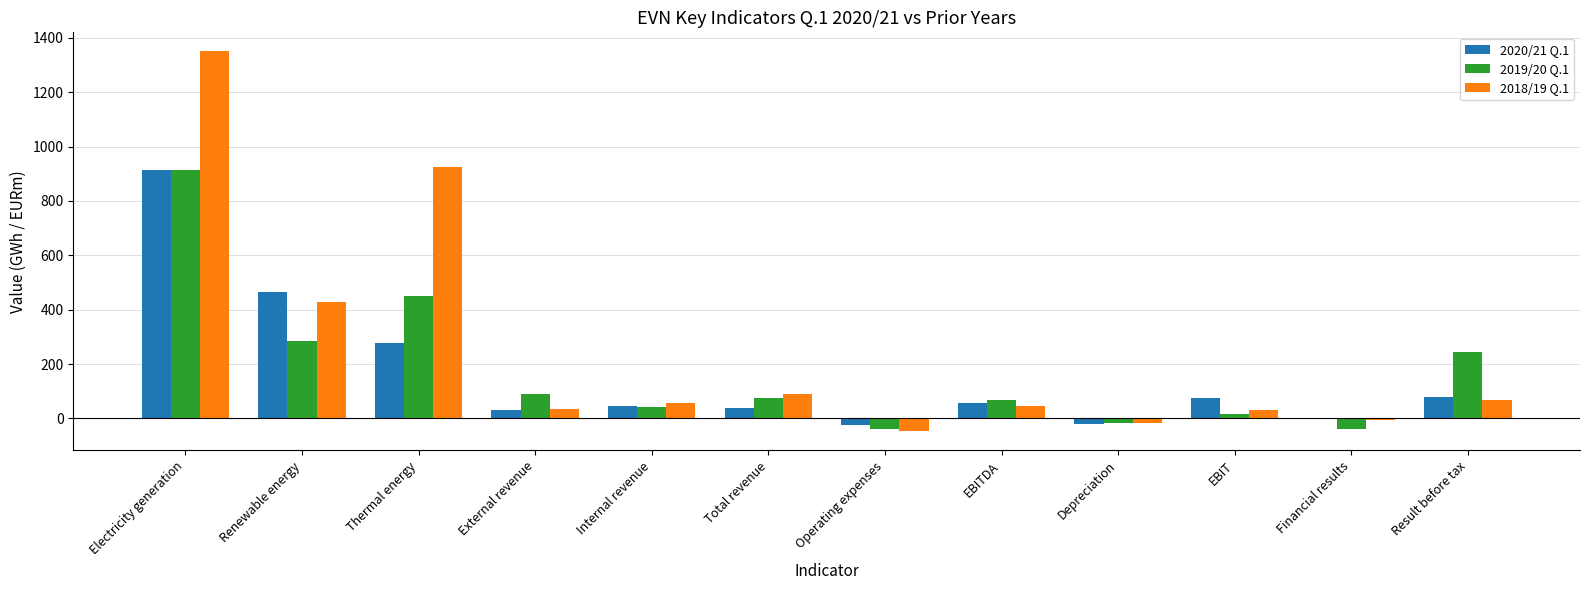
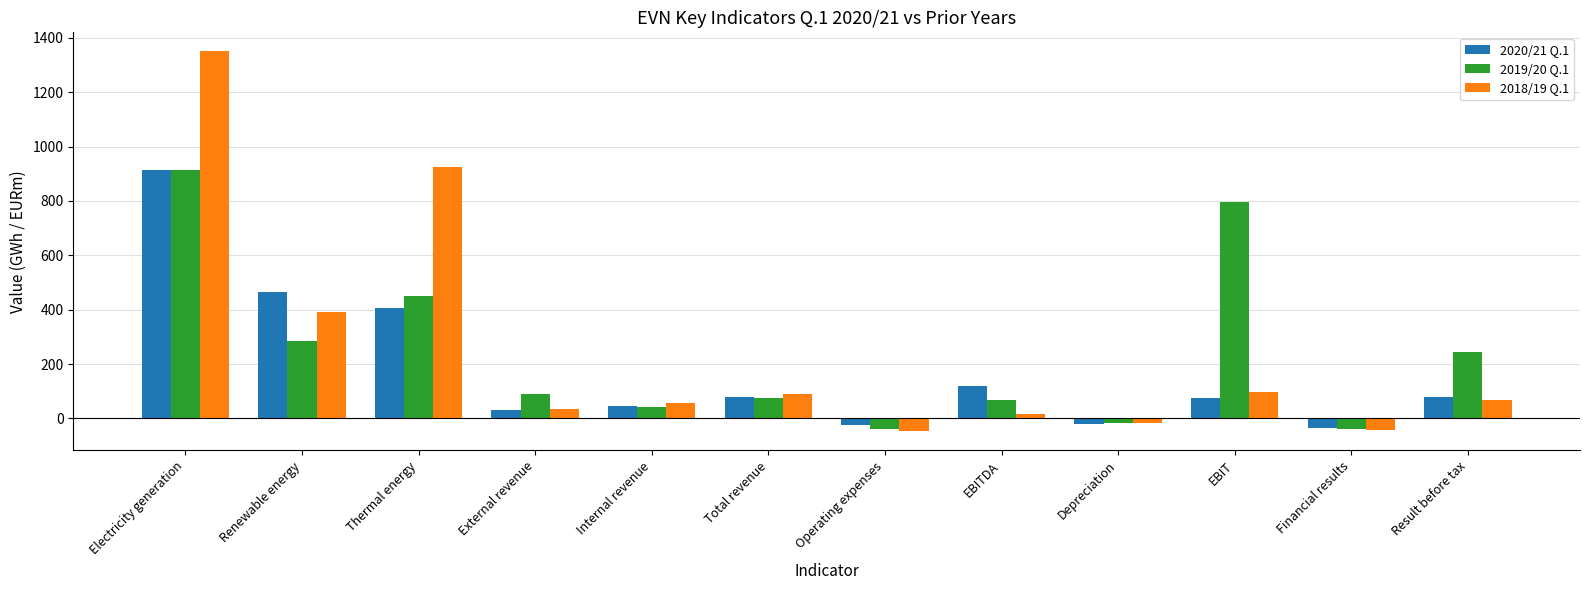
  {
    "2020/21 Q.1": {
      "Electricity generation": 910,
      "Renewable energy": 470,
-     "Thermal energy": 280,
+     "Thermal energy": 410,
      "External revenue": 30,
      "Internal revenue": 50,
-     "Total revenue": 40,
+     "Total revenue": 80,
      "Operating expenses": -20,
-     "EBITDA": 60,
+     "EBITDA": 120,
      "Depreciation": -20,
      "EBIT": 70,
-     "Financial results": 0,
+     "Financial results": -40,
      "Result before tax": 80
    },
    "2019/20 Q.1": {
      "Electricity generation": 910,
      "Renewable energy": 290,
      "Thermal energy": 450,
      "External revenue": 90,
      "Internal revenue": 40,
      "Total revenue": 70,
      "Operating expenses": -40,
      "EBITDA": 70,
      "Depreciation": -20,
-     "EBIT": 20,
+     "EBIT": 800,
      "Financial results": -40,
      "Result before tax": 240
    },
    "2018/19 Q.1": {
      "Electricity generation": 1350,
-     "Renewable energy": 430,
+     "Renewable energy": 390,
      "Thermal energy": 920,
      "External revenue": 30,
      "Internal revenue": 60,
      "Total revenue": 90,
      "Operating expenses": -50,
-     "EBITDA": 50,
+     "EBITDA": 20,
      "Depreciation": -20,
-     "EBIT": 30,
-     "Financial results": 0,
+     "EBIT": 100,
+     "Financial results": -40,
      "Result before tax": 70
    }
  }
